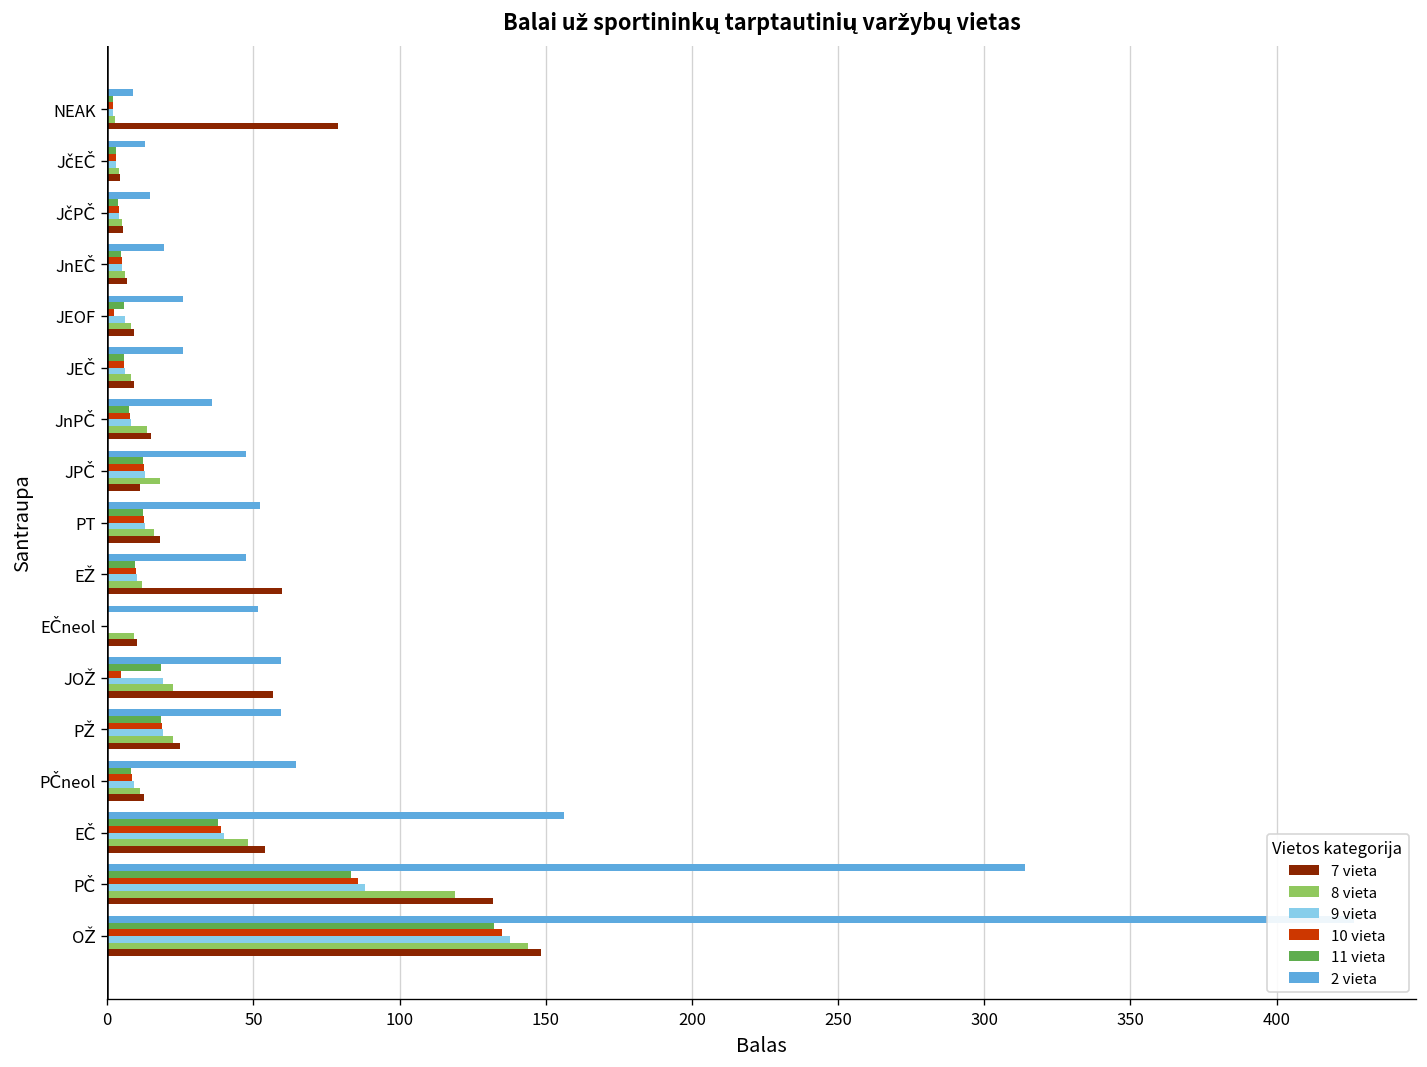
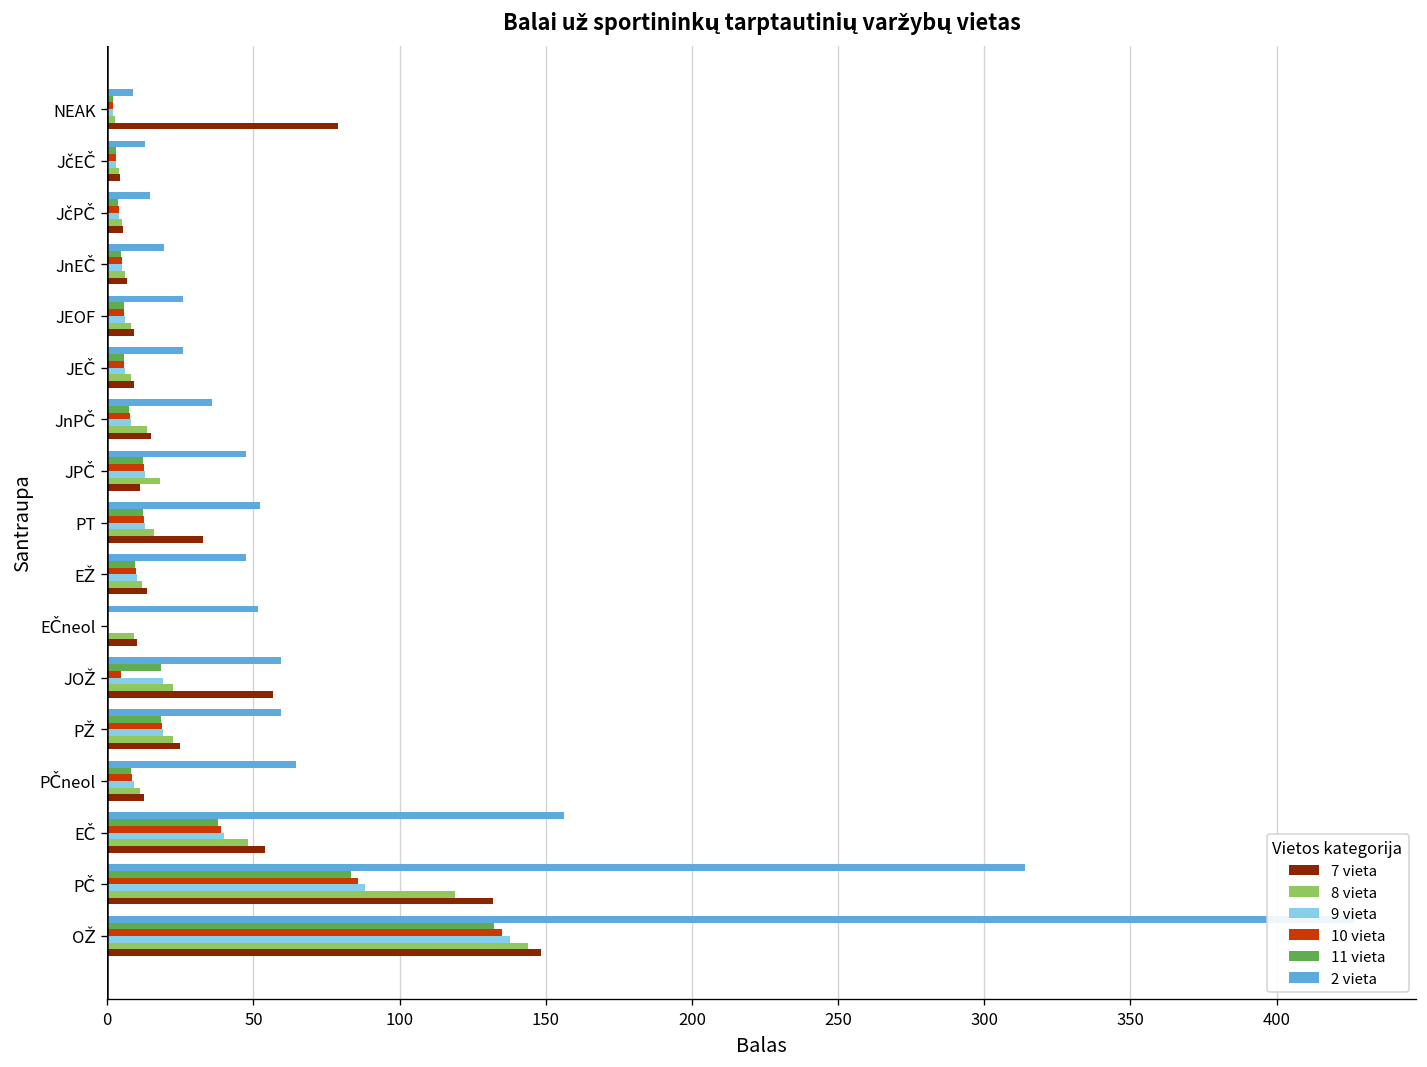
  {
    "7 vieta": {
      "NEAK": 79,
      "JčEČ": 5,
      "JčPČ": 6,
      "JnEČ": 7,
      "JEOF": 9,
      "JEČ": 9,
      "JnPČ": 15,
      "JPČ": 11,
-     "PT": 18,
-     "EŽ": 60,
+     "PT": 33,
+     "EŽ": 14,
      "EČneol": 10,
      "JOŽ": 57,
      "PŽ": 25,
      "PČneol": 13,
      "EČ": 54,
      "PČ": 132,
      "OŽ": 149
    },
    "10 vieta": {
      "NEAK": 2,
      "JčEČ": 3,
      "JčPČ": 4,
      "JnEČ": 5,
-     "JEOF": 2,
+     "JEOF": 6,
      "JEČ": 6,
      "JnPČ": 8,
      "JPČ": 13,
      "PT": 13,
      "EŽ": 10,
      "EČneol": 0,
      "JOŽ": 5,
      "PŽ": 19,
      "PČneol": 9,
      "EČ": 39,
      "PČ": 86,
      "OŽ": 135
    }
  }
